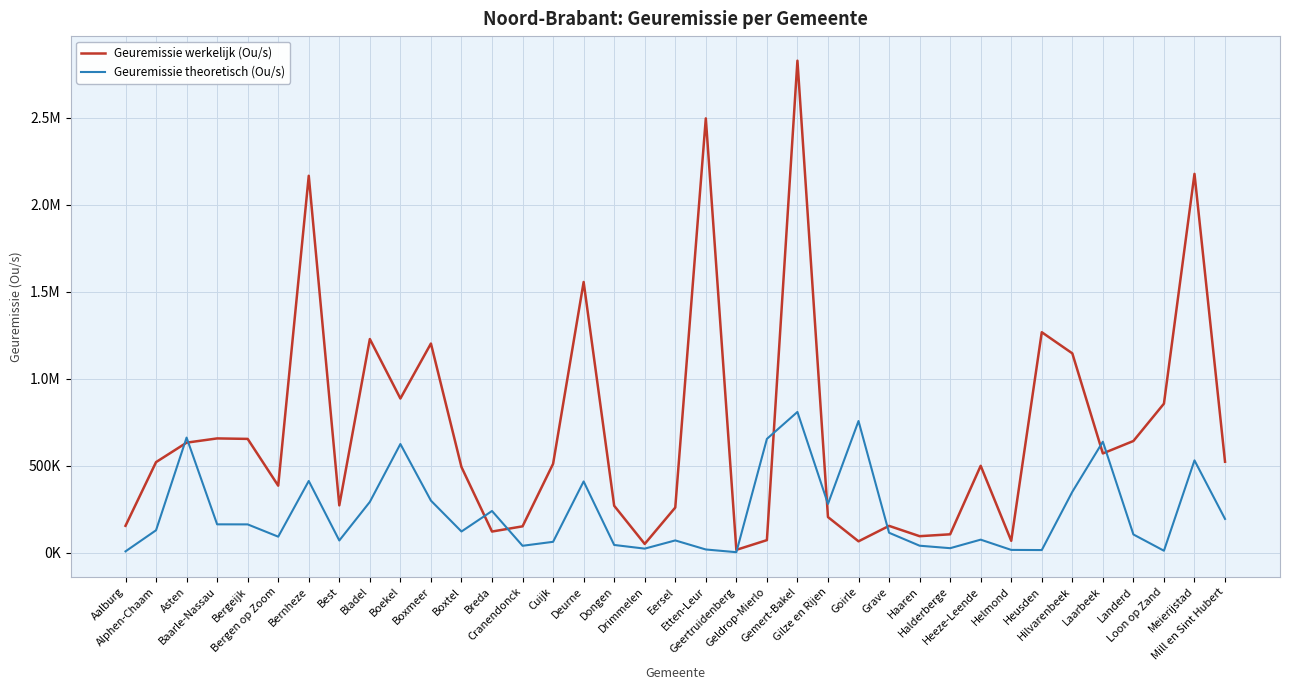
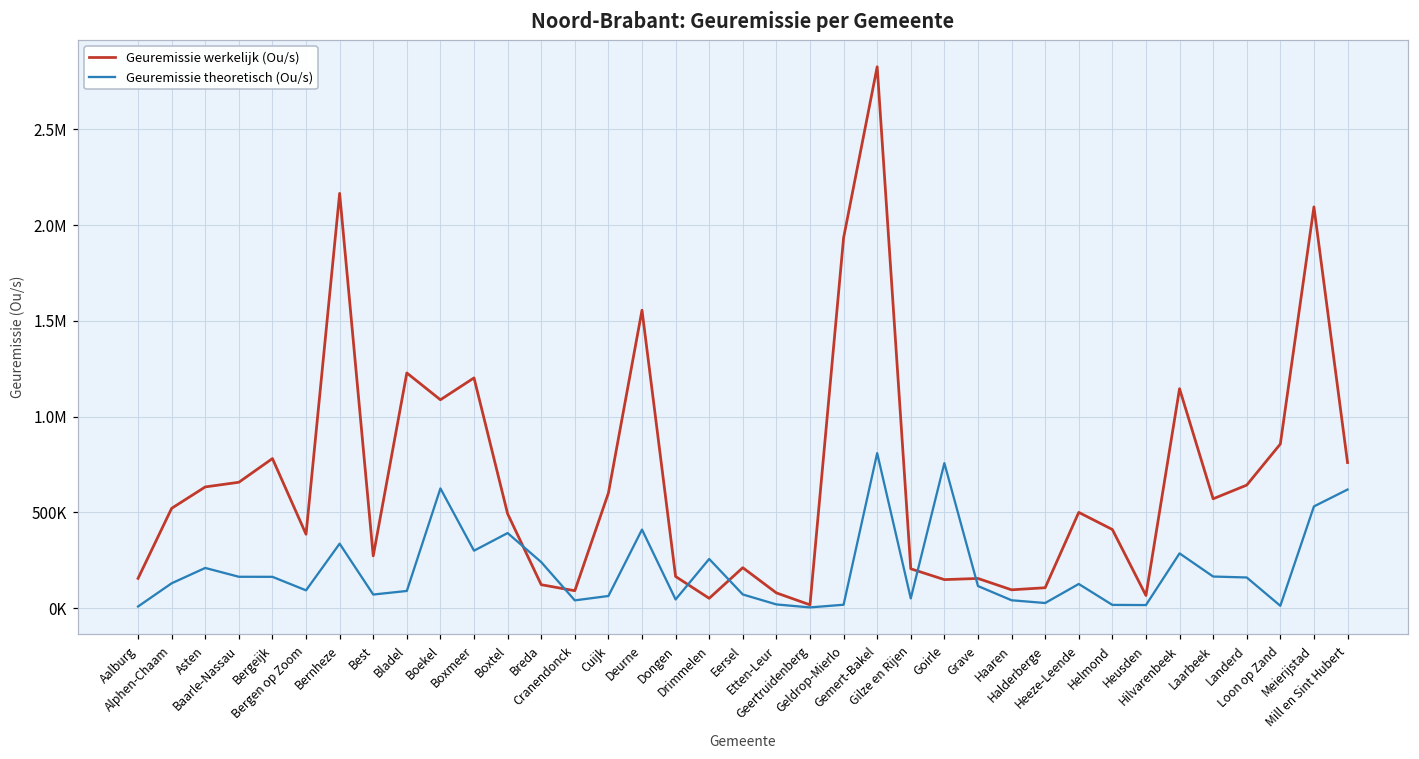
  {
    "Geuremissie werkelijk (Ou/s)": {
      "Aalburg": 160000,
      "Alphen-Chaam": 520000,
      "Asten": 630000,
      "Baarle-Nassau": 660000,
-     "Bergeijk": 660000,
+     "Bergeijk": 780000,
      "Bergen op Zoom": 390000,
      "Bernheze": 2170000,
      "Best": 270000,
      "Bladel": 1230000,
-     "Boekel": 890000,
+     "Boekel": 1090000,
      "Boxmeer": 1200000,
      "Boxtel": 490000,
      "Breda": 120000,
-     "Cranendonck": 150000,
-     "Cuijk": 510000,
+     "Cranendonck": 90000,
+     "Cuijk": 600000,
      "Deurne": 1560000,
-     "Dongen": 270000,
+     "Dongen": 170000,
      "Drimmelen": 50000,
-     "Eersel": 260000,
-     "Etten-Leur": 2500000,
-     "Geldrop-Mierlo": 70000,
+     "Eersel": 210000,
+     "Etten-Leur": 80000,
+     "Geldrop-Mierlo": 1930000,
      "Gemert-Bakel": 2830000,
      "Gilze en Rijen": 210000,
-     "Goirle": 70000,
+     "Goirle": 150000,
      "Grave": 160000,
      "Haaren": 100000,
      "Halderberge": 110000,
      "Heeze-Leende": 500000,
-     "Helmond": 70000,
-     "Heusden": 1270000,
+     "Helmond": 410000,
+     "Heusden": 70000,
      "Hilvarenbeek": 1150000,
      "Laarbeek": 570000,
      "Landerd": 640000,
      "Loon op Zand": 860000,
-     "Meierijstad": 2180000,
-     "Mill en Sint Hubert": 520000
+     "Meierijstad": 2100000,
+     "Mill en Sint Hubert": 760000
    },
    "Geuremissie theoretisch (Ou/s)": {
      "Aalburg": 10000,
      "Alphen-Chaam": 130000,
-     "Asten": 660000,
+     "Asten": 210000,
      "Baarle-Nassau": 160000,
      "Bergeijk": 160000,
      "Bergen op Zoom": 90000,
-     "Bernheze": 410000,
+     "Bernheze": 340000,
      "Best": 70000,
-     "Bladel": 290000,
+     "Bladel": 90000,
      "Boekel": 630000,
      "Boxmeer": 300000,
-     "Boxtel": 120000,
+     "Boxtel": 390000,
      "Breda": 240000,
      "Cranendonck": 40000,
      "Cuijk": 60000,
      "Deurne": 410000,
      "Dongen": 50000,
-     "Drimmelen": 20000,
+     "Drimmelen": 260000,
      "Eersel": 70000,
      "Etten-Leur": 20000,
-     "Geldrop-Mierlo": 660000,
+     "Geldrop-Mierlo": 20000,
      "Gemert-Bakel": 810000,
-     "Gilze en Rijen": 280000,
+     "Gilze en Rijen": 50000,
      "Goirle": 760000,
      "Grave": 120000,
      "Haaren": 40000,
      "Halderberge": 30000,
-     "Heeze-Leende": 80000,
+     "Heeze-Leende": 130000,
      "Helmond": 20000,
      "Heusden": 20000,
-     "Hilvarenbeek": 350000,
-     "Laarbeek": 640000,
-     "Landerd": 110000,
+     "Hilvarenbeek": 290000,
+     "Laarbeek": 170000,
+     "Landerd": 160000,
      "Loon op Zand": 10000,
      "Meierijstad": 530000,
-     "Mill en Sint Hubert": 200000
+     "Mill en Sint Hubert": 620000
    }
  }
